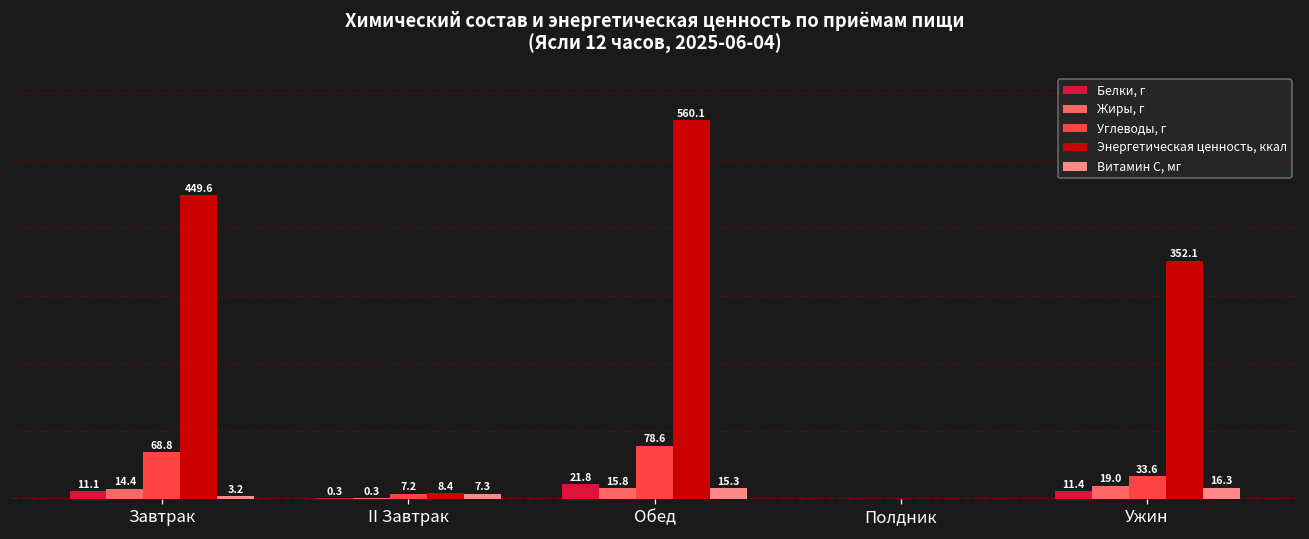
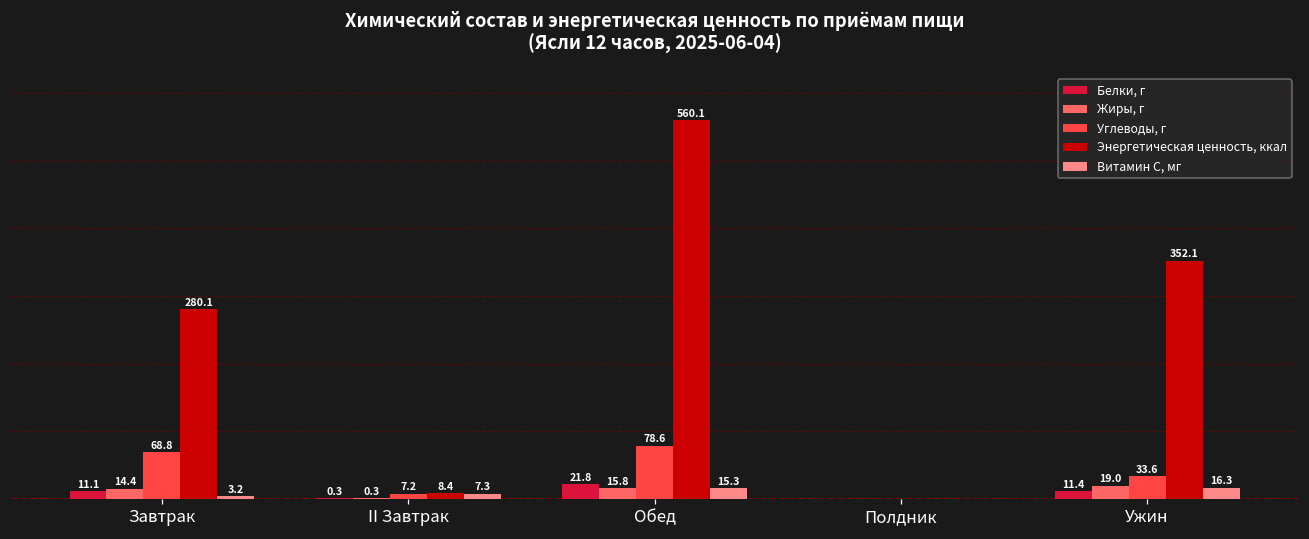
  {
    "Энергетическая ценность, ккал": {
-     "Завтрак": 449.6,
+     "Завтрак": 280.1,
      "II Завтрак": 8.4,
      "Обед": 560.1,
      "Ужин": 352.1
    }
  }
